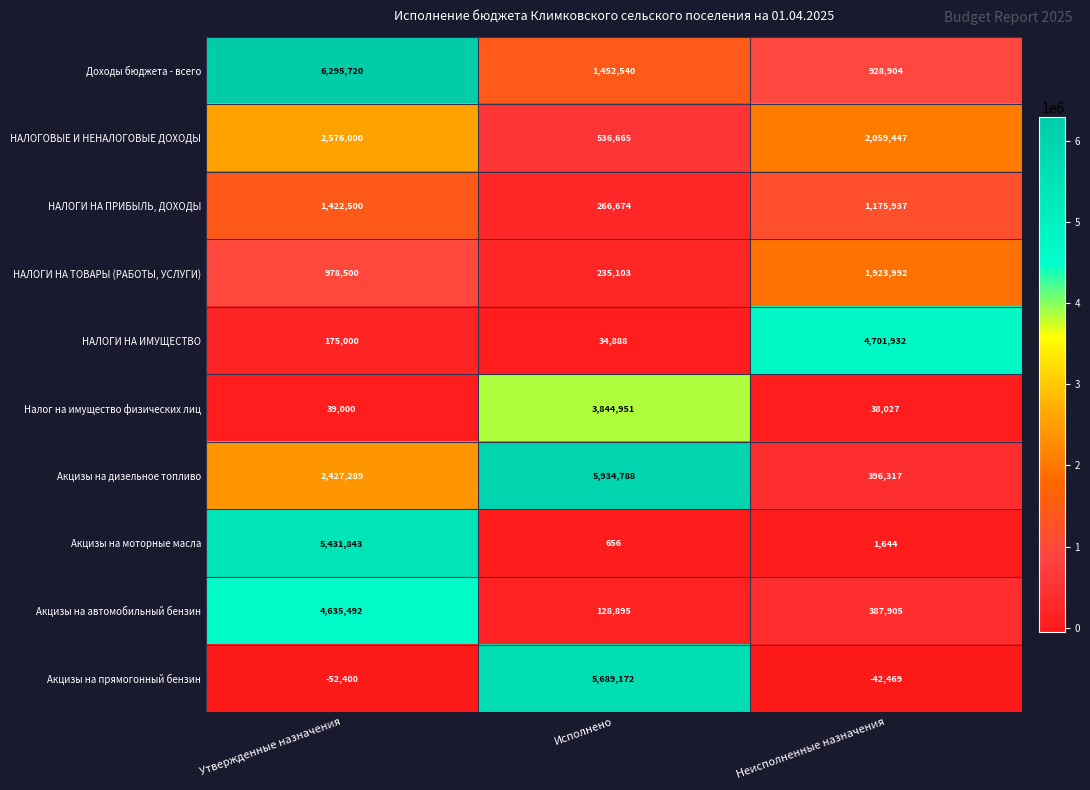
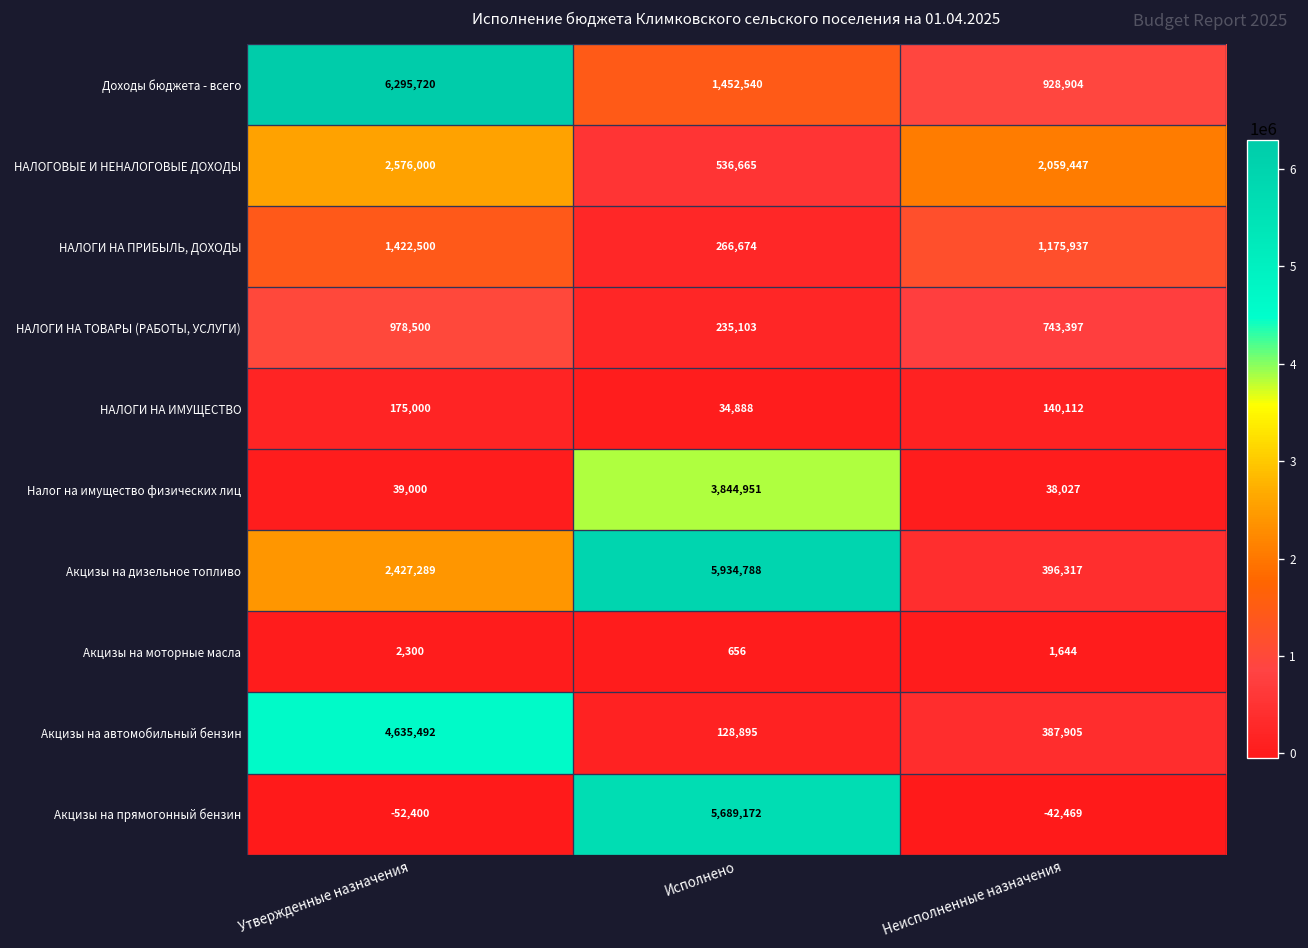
  {
    "Доходы бюджета - всего": {
      "Утвержденные назначения": "6,295,720",
      "Исполнено": "1,452,540",
      "Неисполненные назначения": "928,904"
    },
    "НАЛОГОВЫЕ И НЕНАЛОГОВЫЕ ДОХОДЫ": {
      "Утвержденные назначения": "2,576,000",
      "Исполнено": "536,665",
      "Неисполненные назначения": "2,059,447"
    },
    "НАЛОГИ НА ПРИБЫЛЬ, ДОХОДЫ": {
      "Утвержденные назначения": "1,422,500",
      "Исполнено": "266,674",
      "Неисполненные назначения": "1,175,937"
    },
    "НАЛОГИ НА ТОВАРЫ (РАБОТЫ, УСЛУГИ)": {
      "Утвержденные назначения": "978,500",
      "Исполнено": "235,103",
-     "Неисполненные назначения": "1,923,992"
+     "Неисполненные назначения": "743,397"
    },
    "НАЛОГИ НА ИМУЩЕСТВО": {
      "Утвержденные назначения": "175,000",
      "Исполнено": "34,888",
-     "Неисполненные назначения": "4,701,932"
+     "Неисполненные назначения": "140,112"
    },
    "Налог на имущество физических лиц": {
      "Утвержденные назначения": "39,000",
      "Исполнено": "3,844,951",
      "Неисполненные назначения": "38,027"
    },
    "Акцизы на дизельное топливо": {
      "Утвержденные назначения": "2,427,289",
      "Исполнено": "5,934,788",
      "Неисполненные назначения": "396,317"
    },
    "Акцизы на моторные масла": {
-     "Утвержденные назначения": "5,431,843",
+     "Утвержденные назначения": "2,300",
      "Исполнено": "656",
      "Неисполненные назначения": "1,644"
    },
    "Акцизы на автомобильный бензин": {
      "Утвержденные назначения": "4,635,492",
      "Исполнено": "128,895",
      "Неисполненные назначения": "387,905"
    },
    "Акцизы на прямогонный бензин": {
      "Утвержденные назначения": "-52,400",
      "Исполнено": "5,689,172",
      "Неисполненные назначения": "-42,469"
    }
  }
